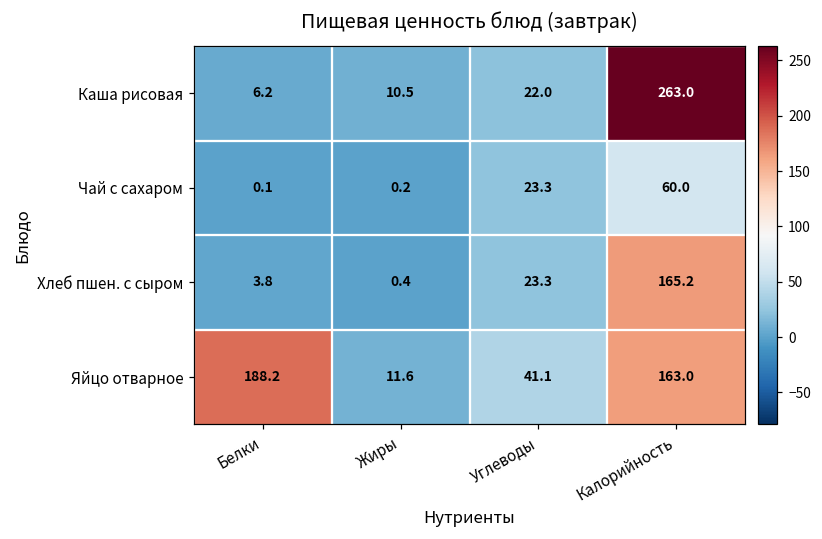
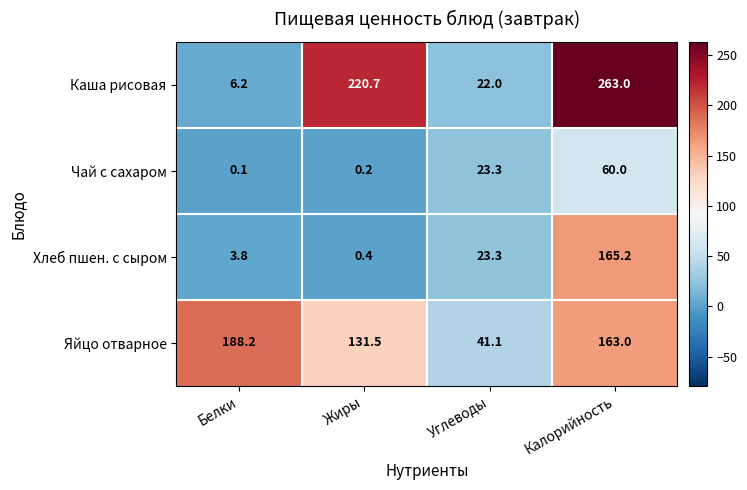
  {
    "Каша рисовая": {
      "Белки": 6.2,
-     "Жиры": 10.5,
+     "Жиры": 220.7,
      "Углеводы": 22.0,
      "Калорийность": 263.0
    },
    "Чай с сахаром": {
      "Белки": 0.1,
      "Жиры": 0.2,
      "Углеводы": 23.3,
      "Калорийность": 60.0
    },
    "Хлеб пшен. с сыром": {
      "Белки": 3.8,
      "Жиры": 0.4,
      "Углеводы": 23.3,
      "Калорийность": 165.2
    },
    "Яйцо отварное": {
      "Белки": 188.2,
-     "Жиры": 11.6,
+     "Жиры": 131.5,
      "Углеводы": 41.1,
      "Калорийность": 163.0
    }
  }
